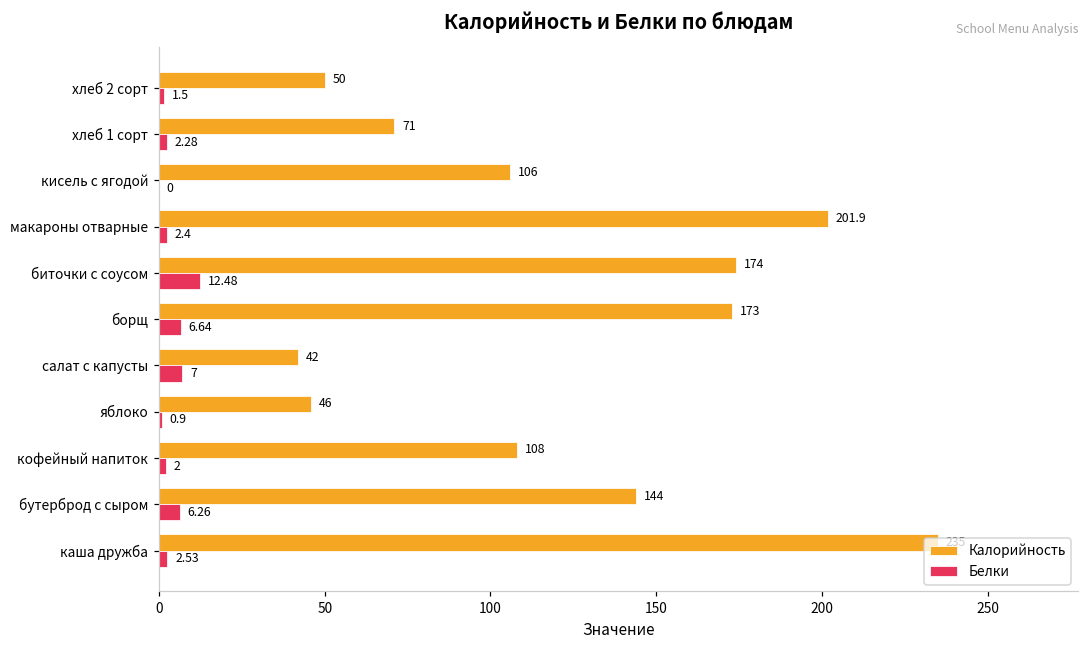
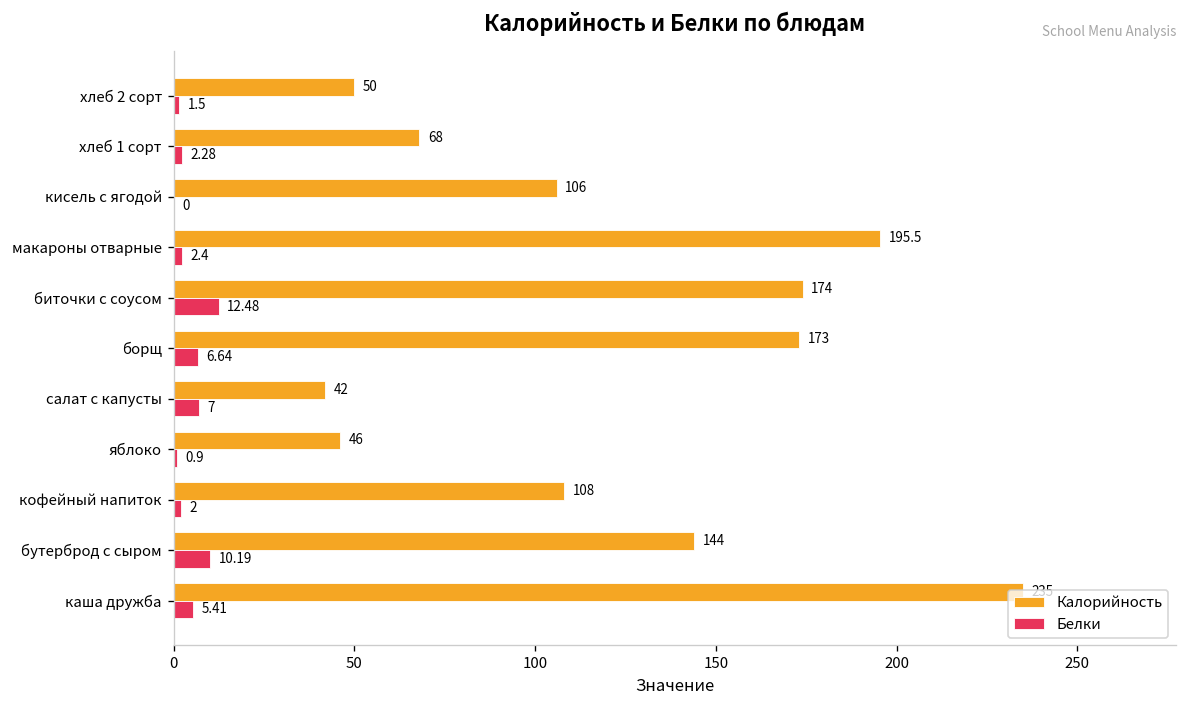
  {
    "Калорийность": {
      "хлеб 2 сорт": 50,
-     "хлеб 1 сорт": 71,
+     "хлеб 1 сорт": 68,
      "кисель с ягодой": 106,
-     "макароны отварные": 201.9,
+     "макароны отварные": 195.5,
      "биточки с соусом": 174,
      "борщ": 173,
      "салат с капусты": 42,
      "яблоко": 46,
      "кофейный напиток": 108,
      "бутерброд с сыром": 144
    },
    "Белки": {
      "хлеб 2 сорт": 1.5,
      "хлеб 1 сорт": 2.28,
      "кисель с ягодой": 0,
      "макароны отварные": 2.4,
      "биточки с соусом": 12.48,
      "борщ": 6.64,
      "салат с капусты": 7,
      "яблоко": 0.9,
      "кофейный напиток": 2,
-     "бутерброд с сыром": 6.26,
-     "каша дружба": 2.53
+     "бутерброд с сыром": 10.19,
+     "каша дружба": 5.41
    }
  }
